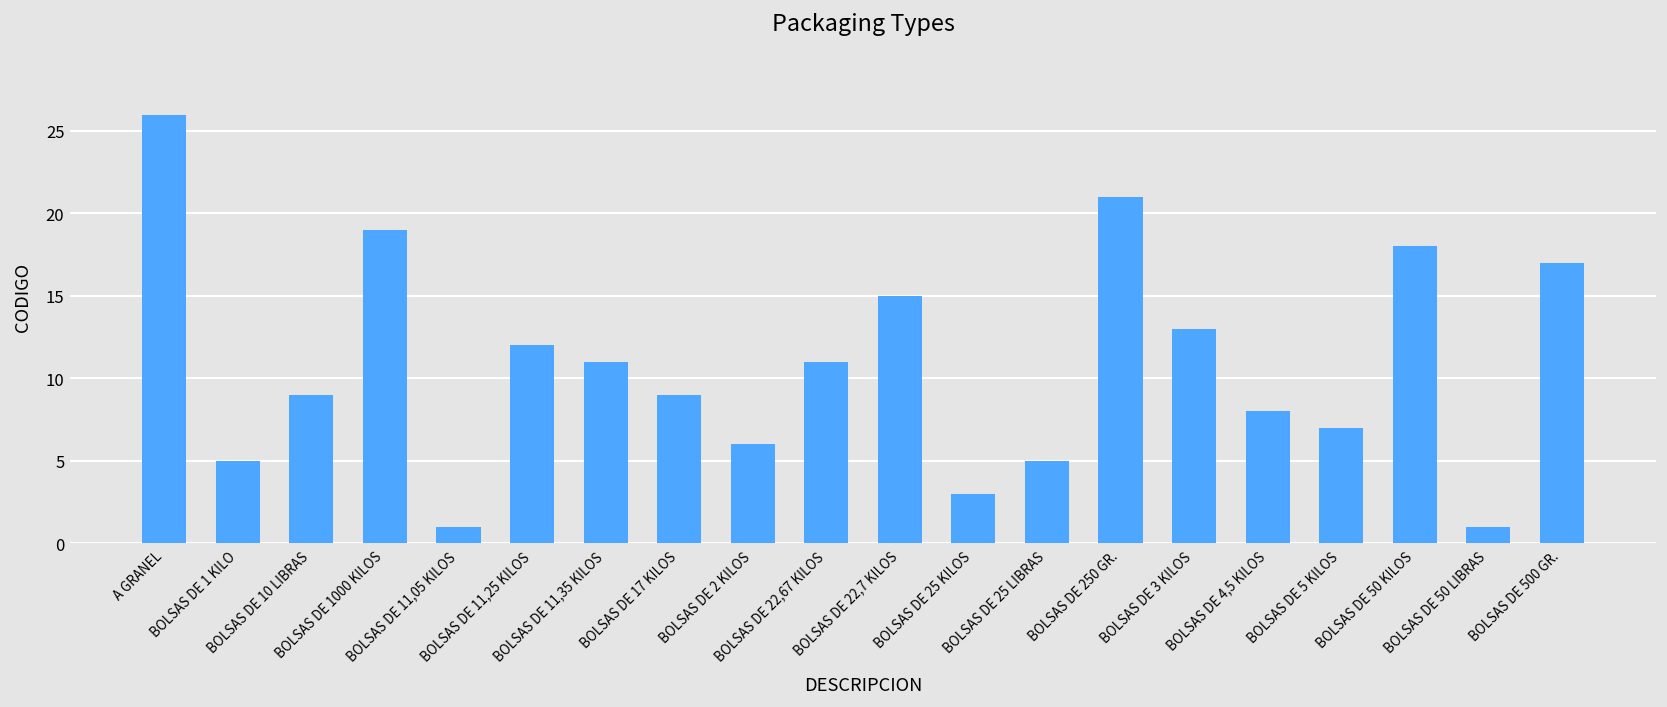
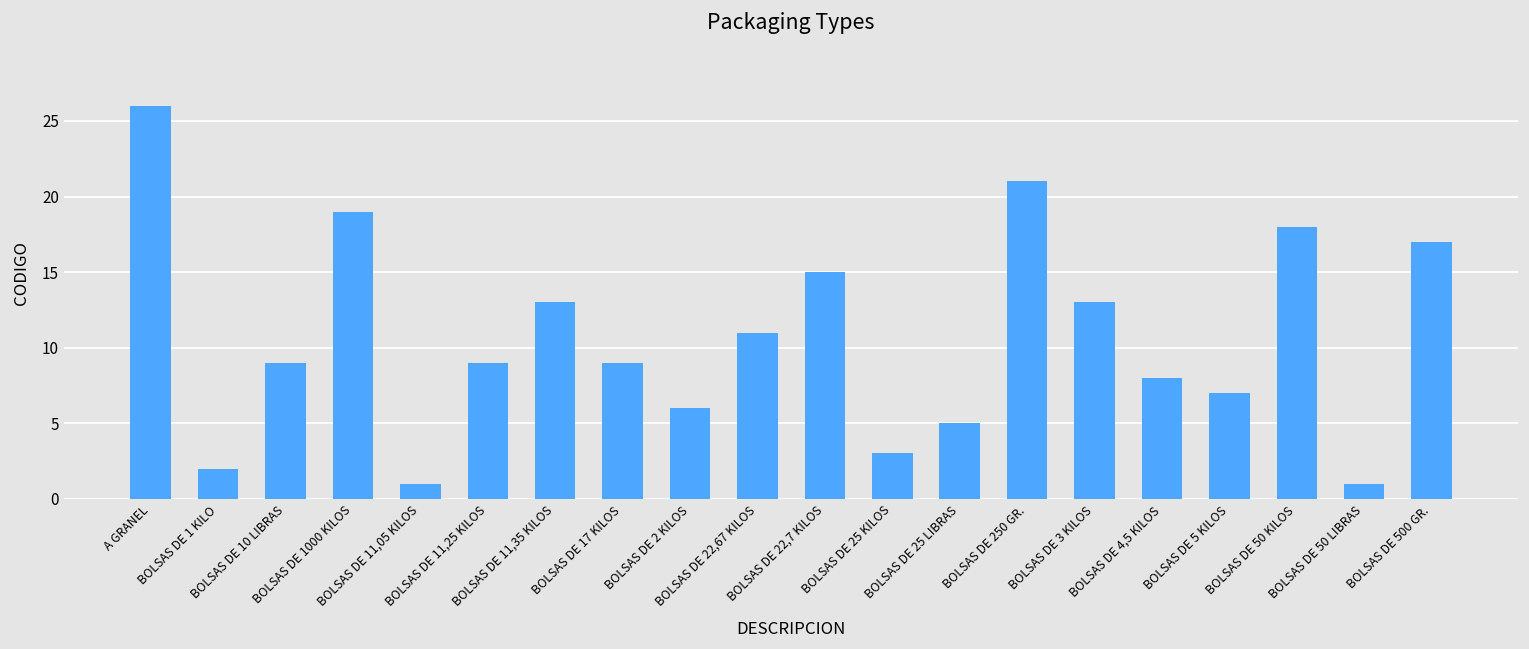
  {
    "A GRANEL": 26,
-   "BOLSAS DE 1 KILO": 5,
+   "BOLSAS DE 1 KILO": 2,
    "BOLSAS DE 10 LIBRAS": 9,
    "BOLSAS DE 1000 KILOS": 19,
    "BOLSAS DE 11,05 KILOS": 1,
-   "BOLSAS DE 11,25 KILOS": 12,
-   "BOLSAS DE 11,35 KILOS": 11,
+   "BOLSAS DE 11,25 KILOS": 9,
+   "BOLSAS DE 11,35 KILOS": 13,
    "BOLSAS DE 17 KILOS": 9,
    "BOLSAS DE 2 KILOS": 6,
    "BOLSAS DE 22,67 KILOS": 11,
    "BOLSAS DE 22,7 KILOS": 15,
    "BOLSAS DE 25 KILOS": 3,
    "BOLSAS DE 25 LIBRAS": 5,
    "BOLSAS DE 250 GR.": 21,
    "BOLSAS DE 3 KILOS": 13,
    "BOLSAS DE 4,5 KILOS": 8,
    "BOLSAS DE 5 KILOS": 7,
    "BOLSAS DE 50 KILOS": 18,
    "BOLSAS DE 50 LIBRAS": 1,
    "BOLSAS DE 500 GR.": 17
  }
